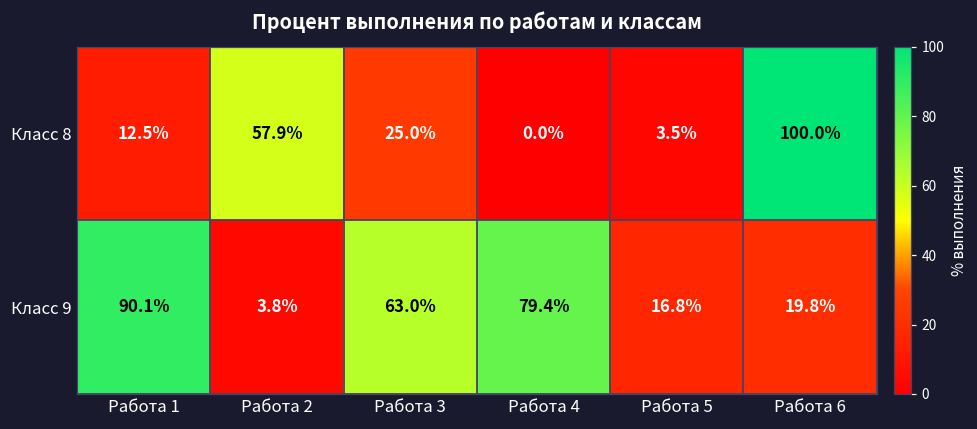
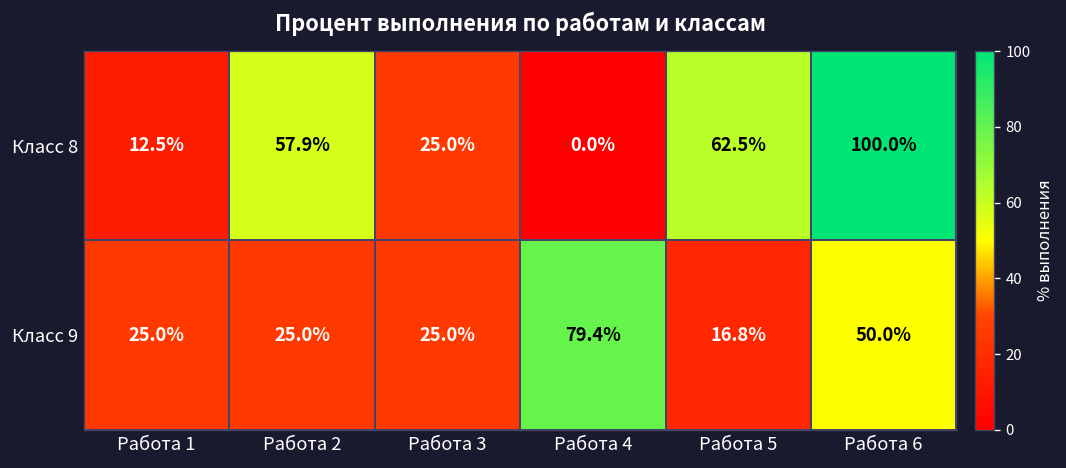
  {
    "Класс 8": {
      "Работа 1": "12.5%",
      "Работа 2": "57.9%",
      "Работа 3": "25.0%",
      "Работа 4": "0.0%",
-     "Работа 5": "3.5%",
+     "Работа 5": "62.5%",
      "Работа 6": "100.0%"
    },
    "Класс 9": {
-     "Работа 1": "90.1%",
-     "Работа 2": "3.8%",
-     "Работа 3": "63.0%",
+     "Работа 1": "25.0%",
+     "Работа 2": "25.0%",
+     "Работа 3": "25.0%",
      "Работа 4": "79.4%",
      "Работа 5": "16.8%",
-     "Работа 6": "19.8%"
+     "Работа 6": "50.0%"
    }
  }
